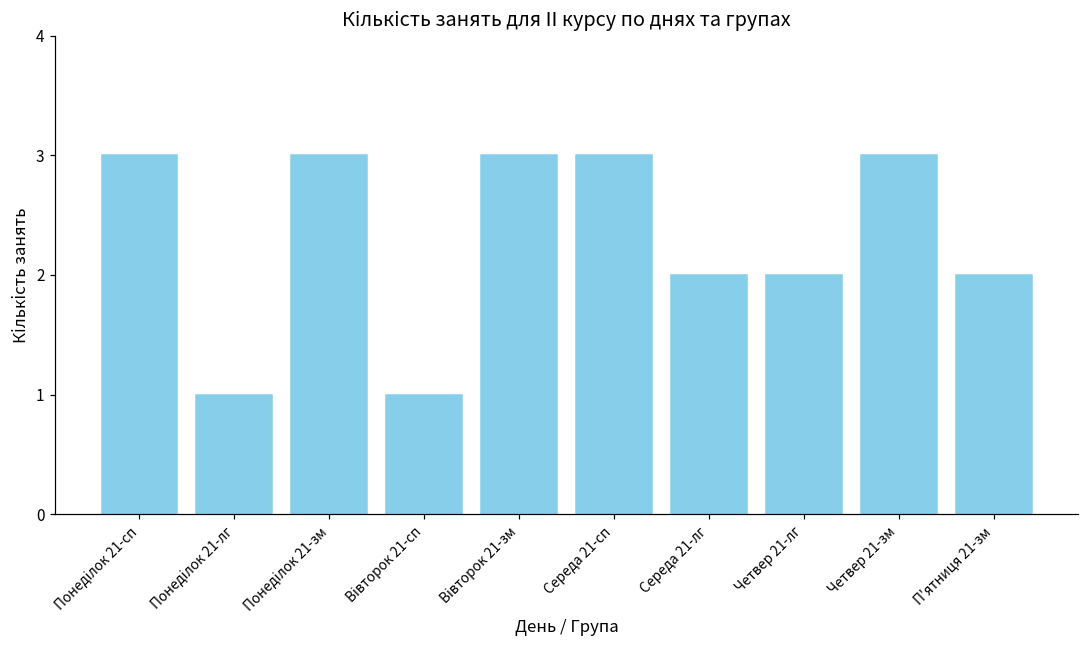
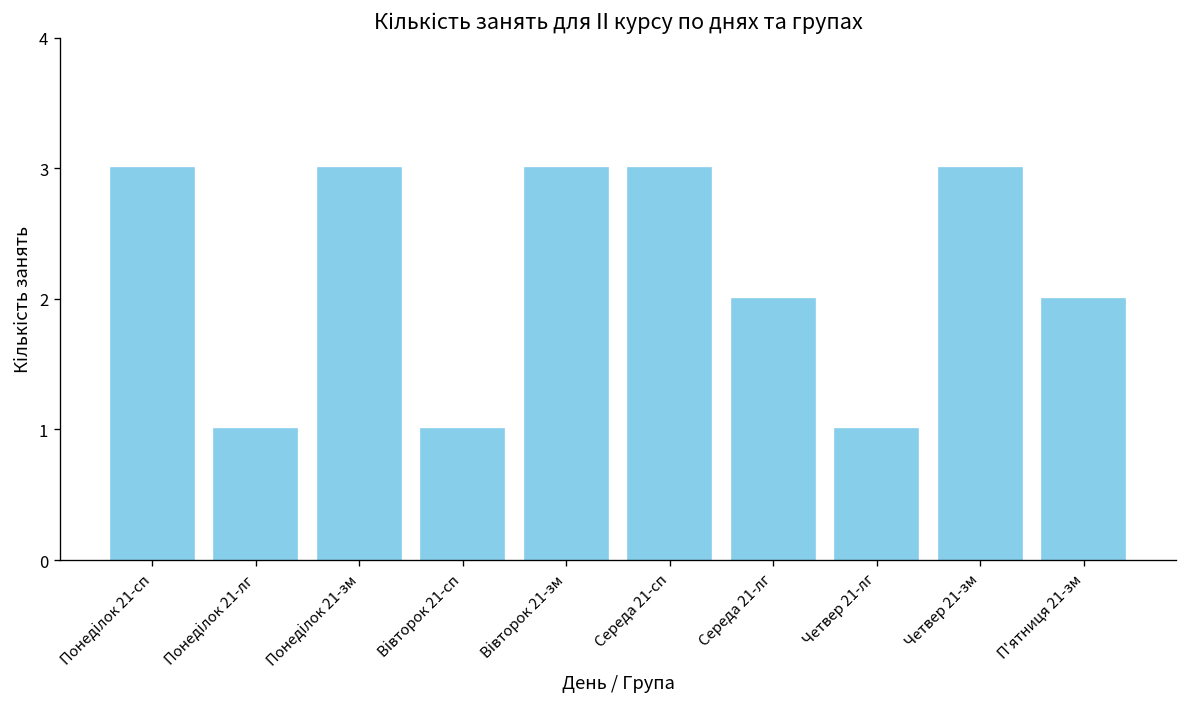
  {
    "Понеділок 21-сп": 3,
    "Понеділок 21-лг": 1,
    "Понеділок 21-зм": 3,
    "Вівторок 21-сп": 1,
    "Вівторок 21-зм": 3,
    "Середа 21-сп": 3,
    "Середа 21-лг": 2,
-   "Четвер 21-лг": 2,
+   "Четвер 21-лг": 1,
    "Четвер 21-зм": 3,
    "П'ятниця 21-зм": 2
  }
